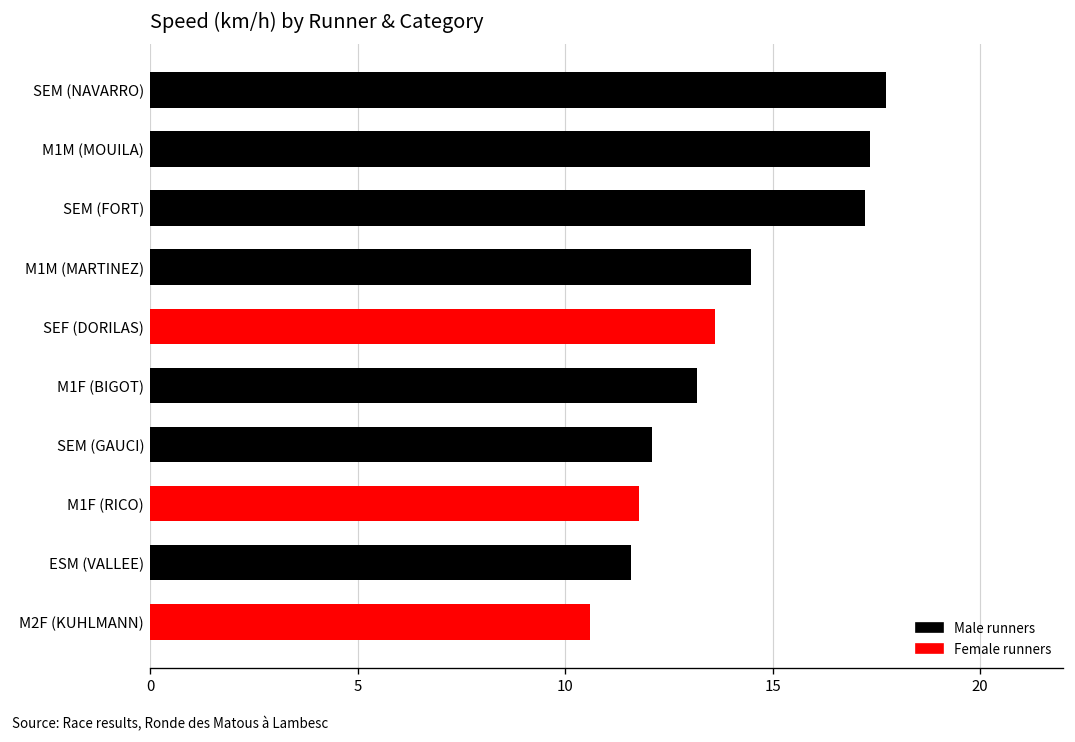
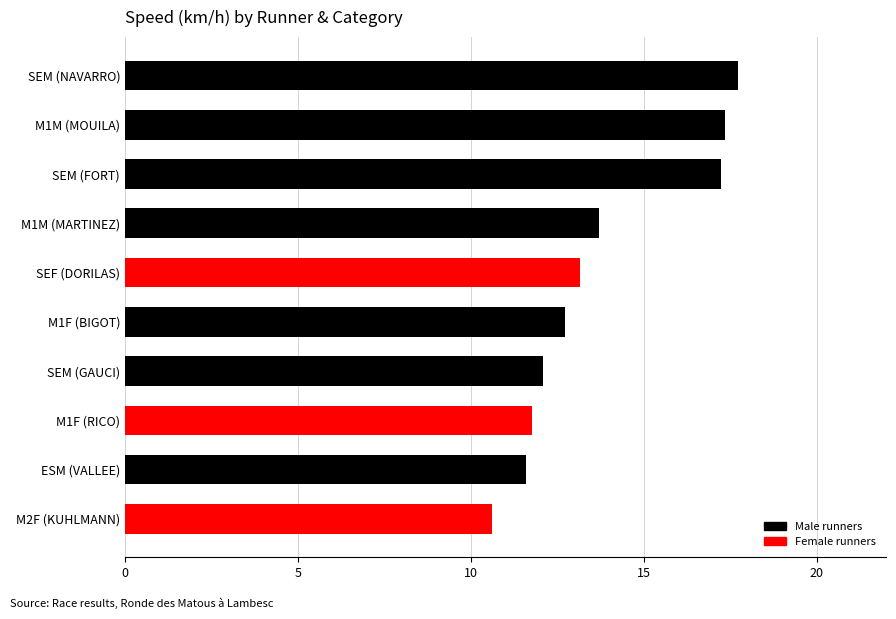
  {
    "SEM (NAVARRO)": 17.7,
    "M1M (MOUILA)": 17.4,
    "SEM (FORT)": 17.2,
-   "M1M (MARTINEZ)": 14.5,
-   "SEF (DORILAS)": 13.6,
-   "M1F (BIGOT)": 13.2,
+   "M1M (MARTINEZ)": 13.7,
+   "SEF (DORILAS)": 13.2,
+   "M1F (BIGOT)": 12.7,
    "SEM (GAUCI)": 12.1,
    "M1F (RICO)": 11.8,
    "ESM (VALLEE)": 11.6,
    "M2F (KUHLMANN)": 10.6
  }
